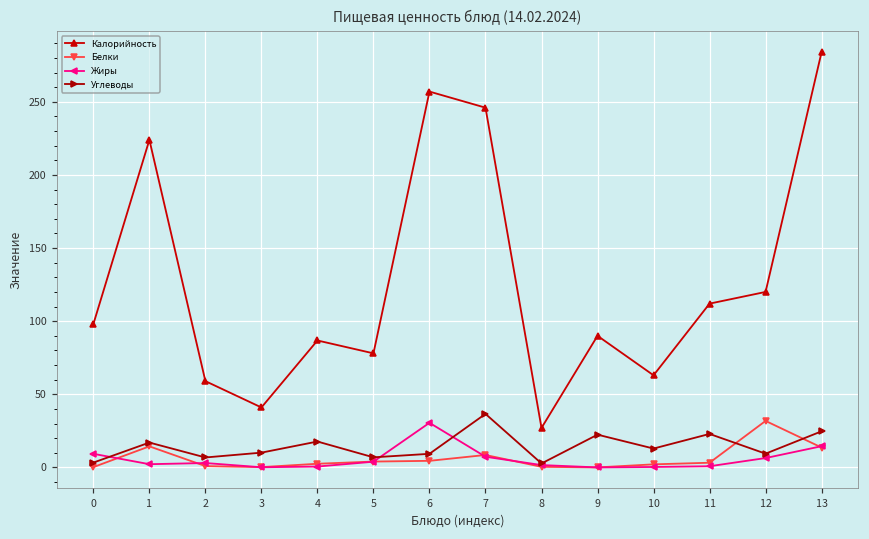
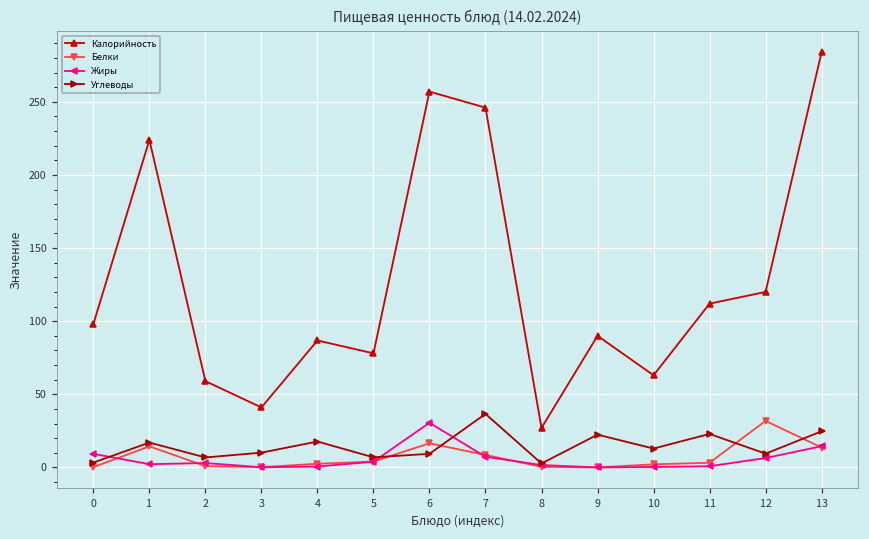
  {
    "Белки": {
      "0": 0,
      "1": 14,
      "2": 1,
-     "6": 5,
+     "6": 17,
      "11": 3,
      "12": 32
    },
    "Жиры": {
      "0": 9,
      "1": 2,
      "2": 3,
      "6": 31,
      "11": 1,
      "12": 6
    }
  }
